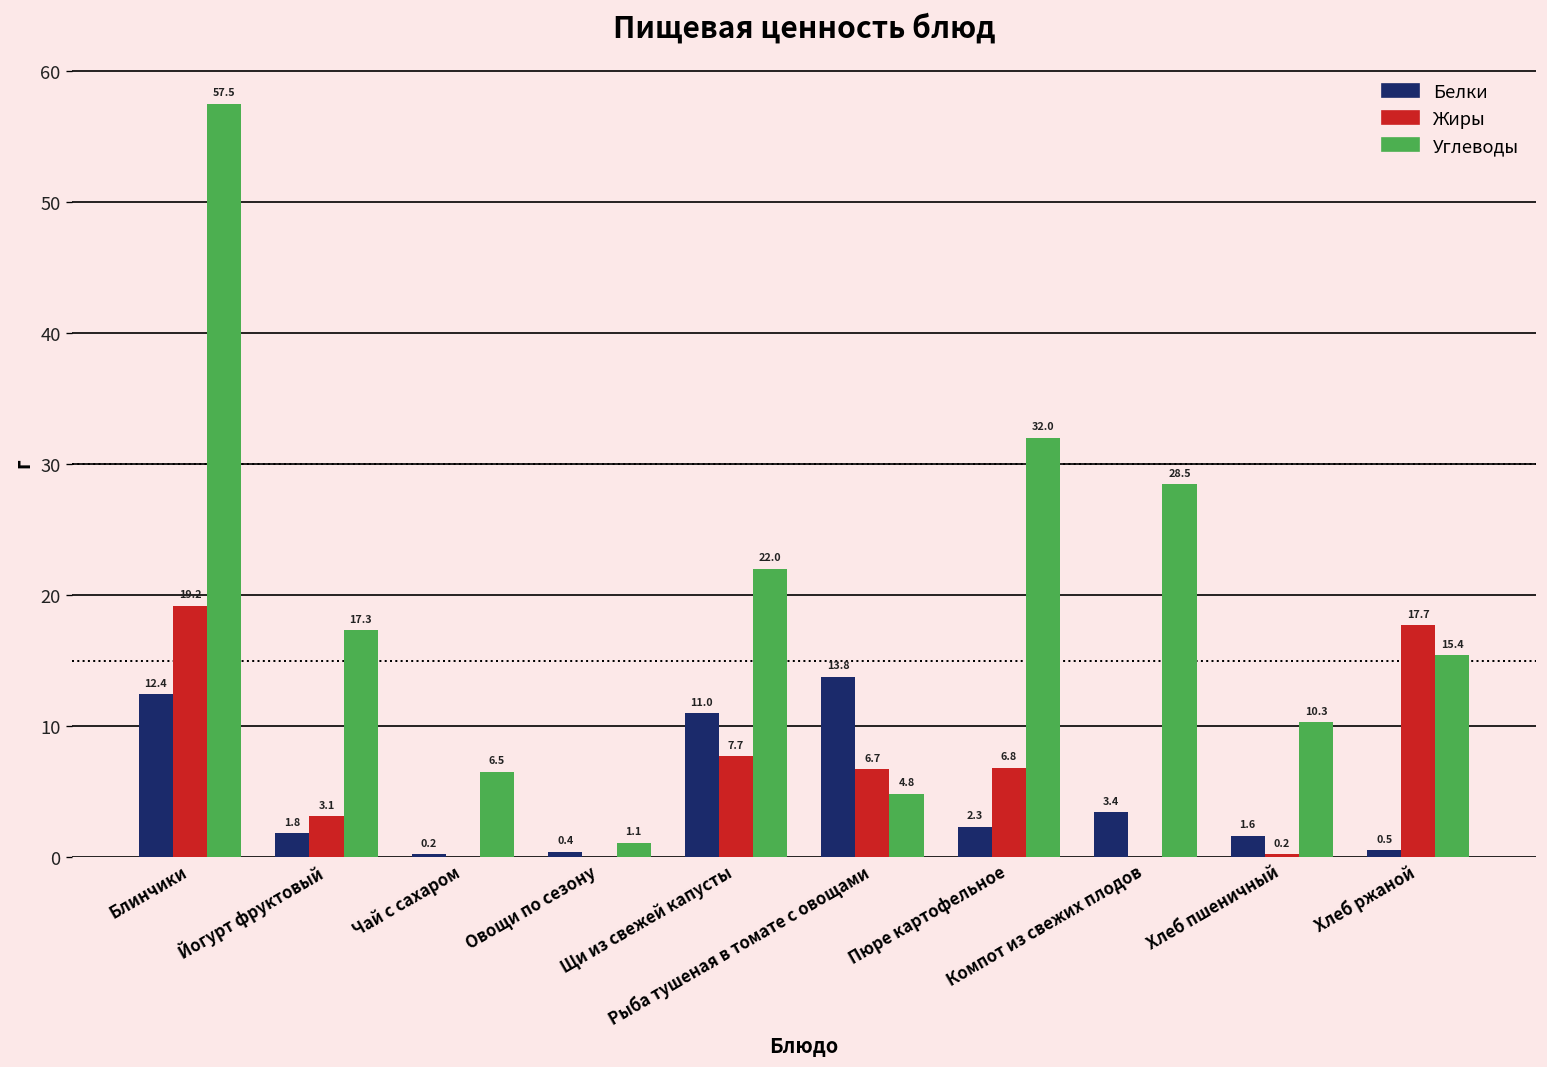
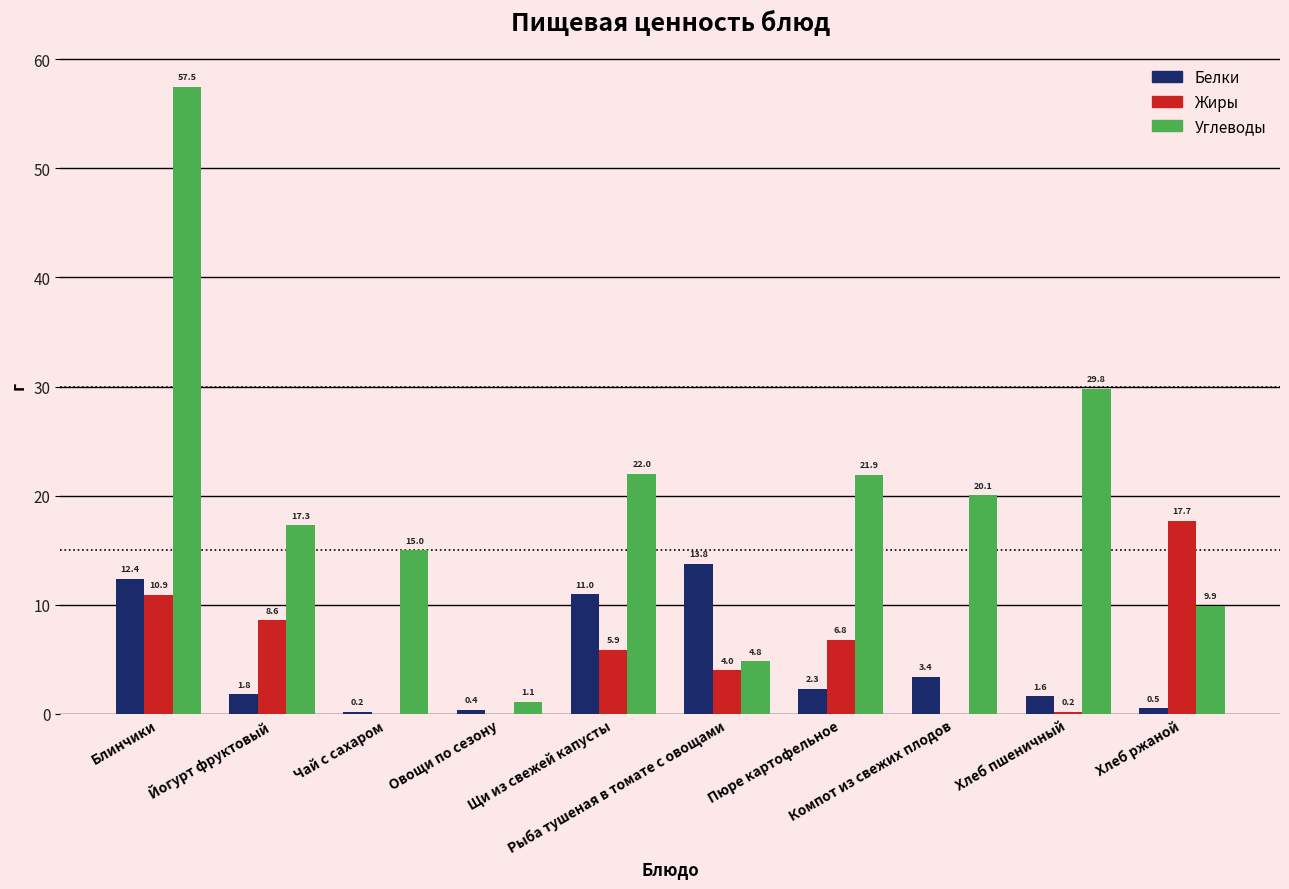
  {
    "Белки": {
      "Блинчики": 12.4,
      "Йогурт фруктовый": 1.8,
      "Чай с сахаром": 0.2,
      "Овощи по сезону": 0.4,
      "Щи из свежей капусты": 11.0,
      "Рыба тушеная в томате с овощами": 13.8,
      "Пюре картофельное": 2.3,
      "Компот из свежих плодов": 3.4,
      "Хлеб пшеничный": 1.6,
      "Хлеб ржаной": 0.5
    },
    "Жиры": {
-     "Блинчики": 19.2,
-     "Йогурт фруктовый": 3.1,
-     "Щи из свежей капусты": 7.7,
-     "Рыба тушеная в томате с овощами": 6.7,
+     "Блинчики": 10.9,
+     "Йогурт фруктовый": 8.6,
+     "Щи из свежей капусты": 5.9,
+     "Рыба тушеная в томате с овощами": 4.0,
      "Пюре картофельное": 6.8,
      "Хлеб пшеничный": 0.2,
      "Хлеб ржаной": 17.7
    },
    "Углеводы": {
      "Блинчики": 57.5,
      "Йогурт фруктовый": 17.3,
-     "Чай с сахаром": 6.5,
+     "Чай с сахаром": 15.0,
      "Овощи по сезону": 1.1,
      "Щи из свежей капусты": 22.0,
      "Рыба тушеная в томате с овощами": 4.8,
-     "Пюре картофельное": 32.0,
-     "Компот из свежих плодов": 28.5,
-     "Хлеб пшеничный": 10.3,
-     "Хлеб ржаной": 15.4
+     "Пюре картофельное": 21.9,
+     "Компот из свежих плодов": 20.1,
+     "Хлеб пшеничный": 29.8,
+     "Хлеб ржаной": 9.9
    }
  }
